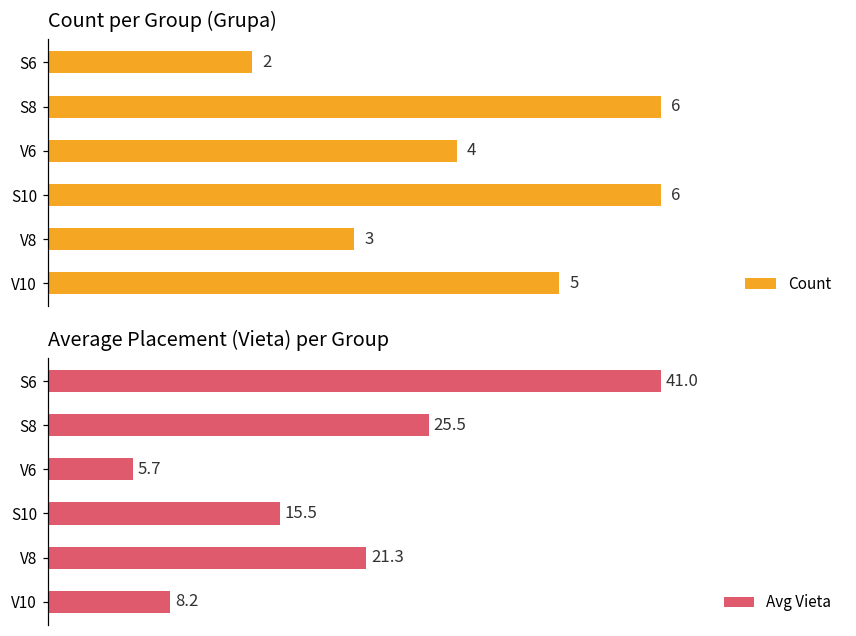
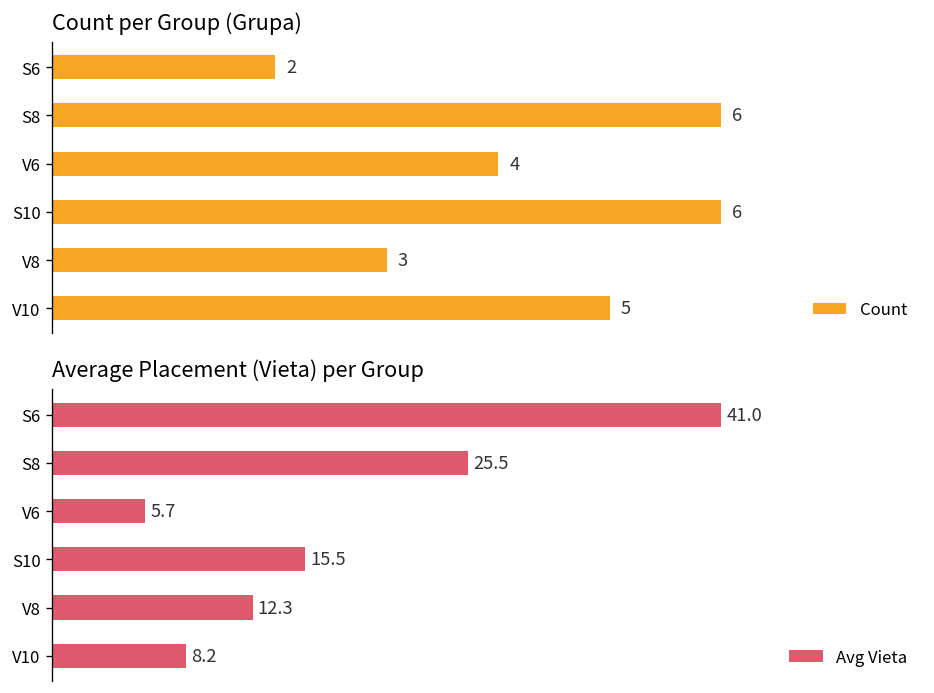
  {
    "Count per Group (Grupa)": {
      "S6": 2,
      "S8": 6,
      "V6": 4,
      "S10": 6,
      "V8": 3,
      "V10": 5
    },
    "Average Placement (Vieta) per Group": {
      "S6": 41.0,
      "S8": 25.5,
      "V6": 5.7,
      "S10": 15.5,
-     "V8": 21.3,
+     "V8": 12.3,
      "V10": 8.2
    }
  }
